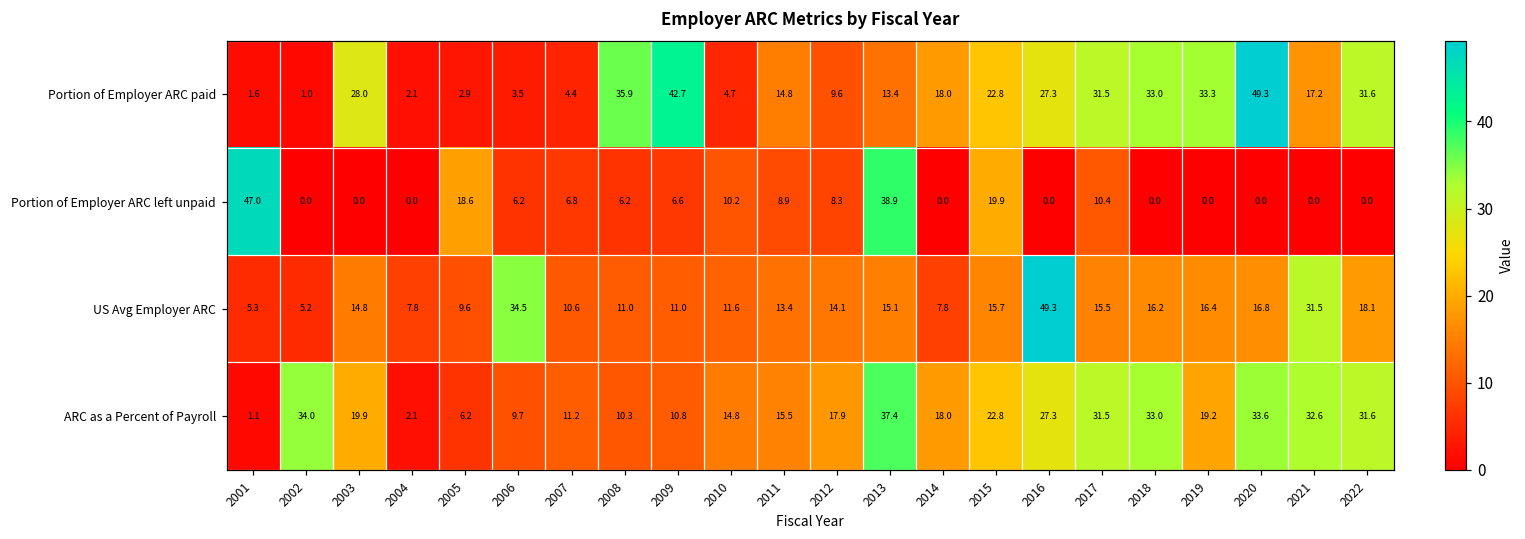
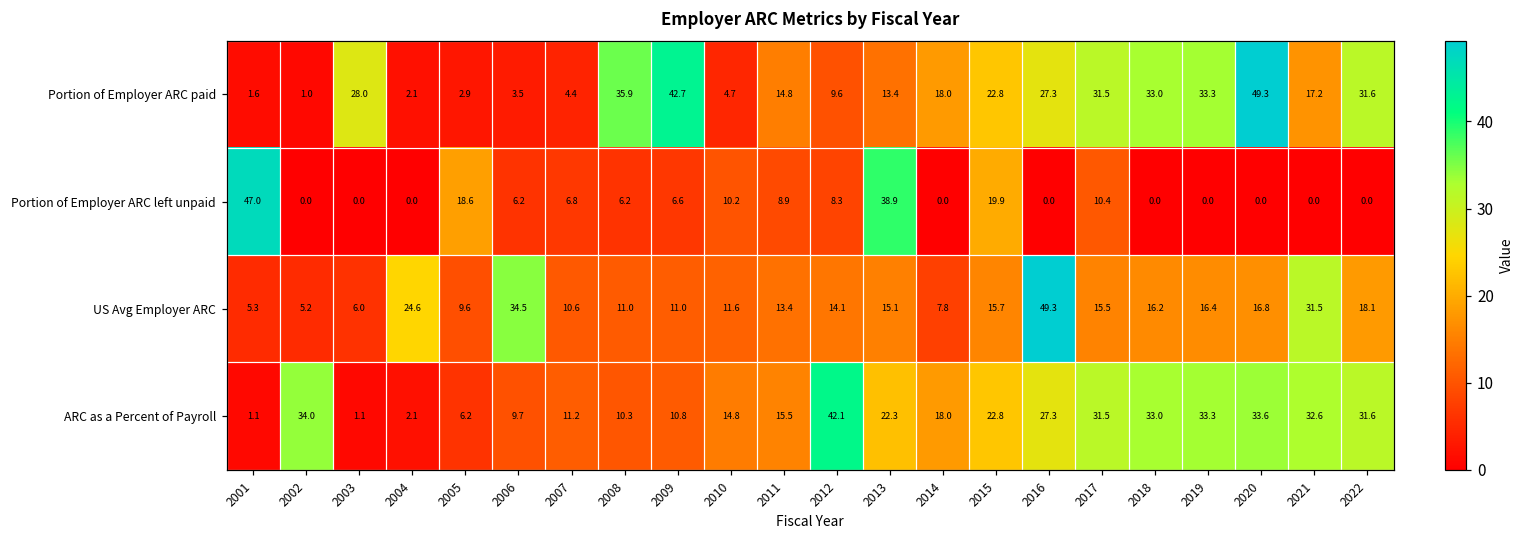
  {
    "Portion of Employer ARC paid": {
      "2001": 1.6,
      "2002": 1.0,
      "2003": 28.0,
      "2004": 2.1,
      "2005": 2.9,
      "2006": 3.5,
      "2007": 4.4,
      "2008": 35.9,
      "2009": 42.7,
      "2010": 4.7,
      "2011": 14.8,
      "2012": 9.6,
      "2013": 13.4,
      "2014": 18.0,
      "2015": 22.8,
      "2016": 27.3,
      "2017": 31.5,
      "2018": 33.0,
      "2019": 33.3,
      "2020": 49.3,
      "2021": 17.2,
      "2022": 31.6
    },
    "Portion of Employer ARC left unpaid": {
      "2001": 47.0,
      "2002": 0.0,
      "2003": 0.0,
      "2004": 0.0,
      "2005": 18.6,
      "2006": 6.2,
      "2007": 6.8,
      "2008": 6.2,
      "2009": 6.6,
      "2010": 10.2,
      "2011": 8.9,
      "2012": 8.3,
      "2013": 38.9,
      "2014": 0.0,
      "2015": 19.9,
      "2016": 0.0,
      "2017": 10.4,
      "2018": 0.0,
      "2019": 0.0,
      "2020": 0.0,
      "2021": 0.0,
      "2022": 0.0
    },
    "US Avg Employer ARC": {
      "2001": 5.3,
      "2002": 5.2,
-     "2003": 14.8,
-     "2004": 7.8,
+     "2003": 6.0,
+     "2004": 24.6,
      "2005": 9.6,
      "2006": 34.5,
      "2007": 10.6,
      "2008": 11.0,
      "2009": 11.0,
      "2010": 11.6,
      "2011": 13.4,
      "2012": 14.1,
      "2013": 15.1,
      "2014": 7.8,
      "2015": 15.7,
      "2016": 49.3,
      "2017": 15.5,
      "2018": 16.2,
      "2019": 16.4,
      "2020": 16.8,
      "2021": 31.5,
      "2022": 18.1
    },
    "ARC as a Percent of Payroll": {
      "2001": 1.1,
      "2002": 34.0,
-     "2003": 19.9,
+     "2003": 1.1,
      "2004": 2.1,
      "2005": 6.2,
      "2006": 9.7,
      "2007": 11.2,
      "2008": 10.3,
      "2009": 10.8,
      "2010": 14.8,
      "2011": 15.5,
-     "2012": 17.9,
-     "2013": 37.4,
+     "2012": 42.1,
+     "2013": 22.3,
      "2014": 18.0,
      "2015": 22.8,
      "2016": 27.3,
      "2017": 31.5,
      "2018": 33.0,
-     "2019": 19.2,
+     "2019": 33.3,
      "2020": 33.6,
      "2021": 32.6,
      "2022": 31.6
    }
  }
